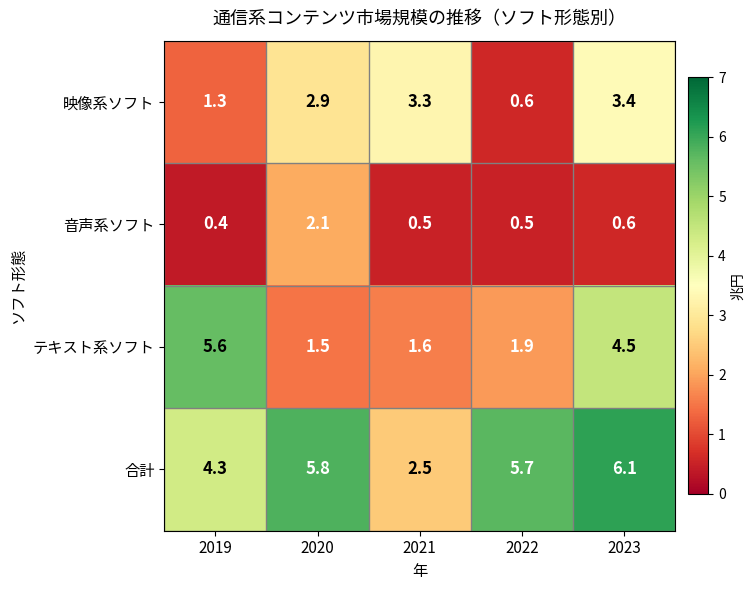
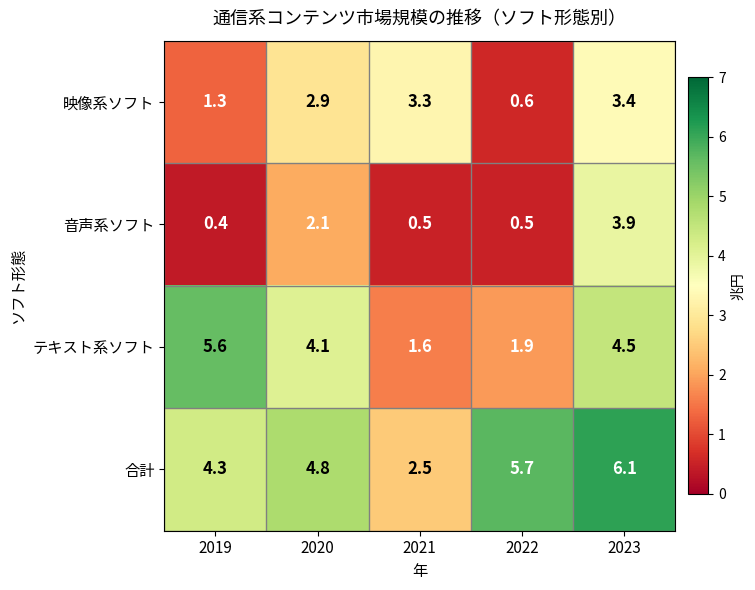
  {
    "映像系ソフト": {
      "2019": 1.3,
      "2020": 2.9,
      "2021": 3.3,
      "2022": 0.6,
      "2023": 3.4
    },
    "音声系ソフト": {
      "2019": 0.4,
      "2020": 2.1,
      "2021": 0.5,
      "2022": 0.5,
-     "2023": 0.6
+     "2023": 3.9
    },
    "テキスト系ソフト": {
      "2019": 5.6,
-     "2020": 1.5,
+     "2020": 4.1,
      "2021": 1.6,
      "2022": 1.9,
      "2023": 4.5
    },
    "合計": {
      "2019": 4.3,
-     "2020": 5.8,
+     "2020": 4.8,
      "2021": 2.5,
      "2022": 5.7,
      "2023": 6.1
    }
  }
